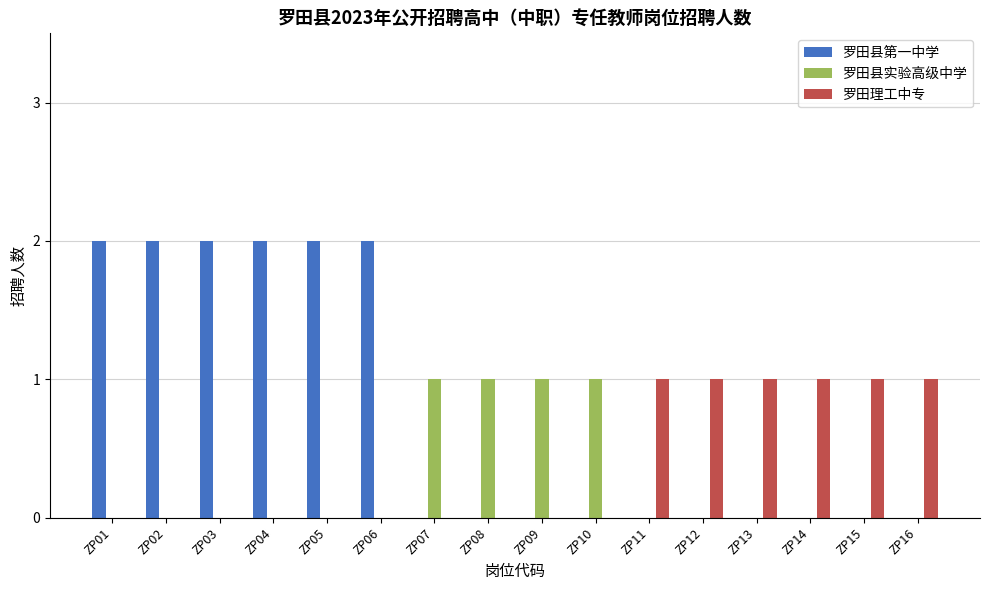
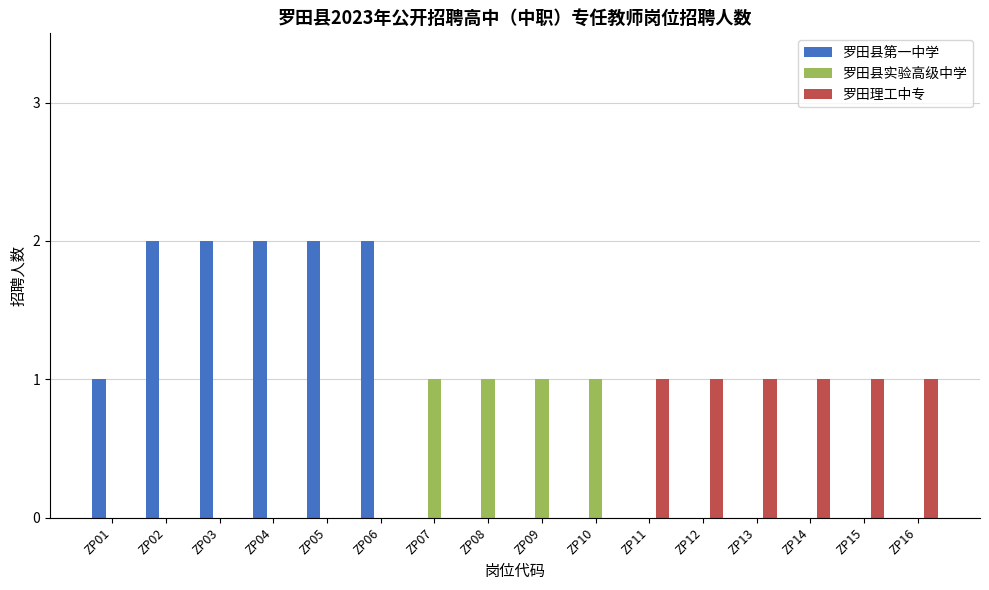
  {
    "罗田县第一中学": {
-     "ZP01": 2,
+     "ZP01": 1,
      "ZP02": 2,
      "ZP03": 2,
      "ZP04": 2,
      "ZP05": 2,
      "ZP06": 2,
      "ZP07": 0,
      "ZP08": 0,
      "ZP09": 0,
      "ZP10": 0,
      "ZP11": 0,
      "ZP12": 0,
      "ZP13": 0,
      "ZP14": 0,
      "ZP15": 0,
      "ZP16": 0
    },
    "罗田县实验高级中学": {
      "ZP01": 0,
      "ZP02": 0,
      "ZP03": 0,
      "ZP04": 0,
      "ZP05": 0,
      "ZP06": 0,
      "ZP07": 1,
      "ZP08": 1,
      "ZP09": 1,
      "ZP10": 1,
      "ZP11": 0,
      "ZP12": 0,
      "ZP13": 0,
      "ZP14": 0,
      "ZP15": 0,
      "ZP16": 0
    },
    "罗田理工中专": {
      "ZP01": 0,
      "ZP02": 0,
      "ZP03": 0,
      "ZP04": 0,
      "ZP05": 0,
      "ZP06": 0,
      "ZP07": 0,
      "ZP08": 0,
      "ZP09": 0,
      "ZP10": 0,
      "ZP11": 1,
      "ZP12": 1,
      "ZP13": 1,
      "ZP14": 1,
      "ZP15": 1,
      "ZP16": 1
    }
  }
